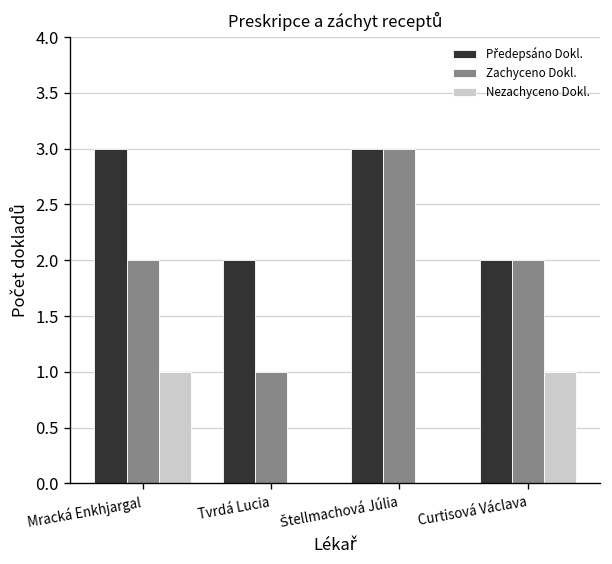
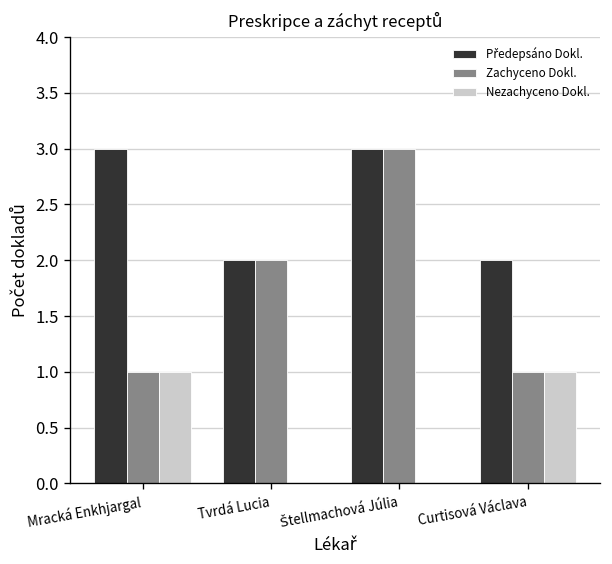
  {
    "Předepsáno Dokl.": {
      "Mracká Enkhjargal": 3,
      "Tvrdá Lucia": 2,
      "Štellmachová Júlia": 3,
      "Curtisová Václava": 2
    },
    "Zachyceno Dokl.": {
-     "Mracká Enkhjargal": 2,
-     "Tvrdá Lucia": 1,
+     "Mracká Enkhjargal": 1,
+     "Tvrdá Lucia": 2,
      "Štellmachová Júlia": 3,
-     "Curtisová Václava": 2
+     "Curtisová Václava": 1
    },
    "Nezachyceno Dokl.": {
      "Mracká Enkhjargal": 1,
      "Tvrdá Lucia": 0,
      "Štellmachová Júlia": 0,
      "Curtisová Václava": 1
    }
  }
